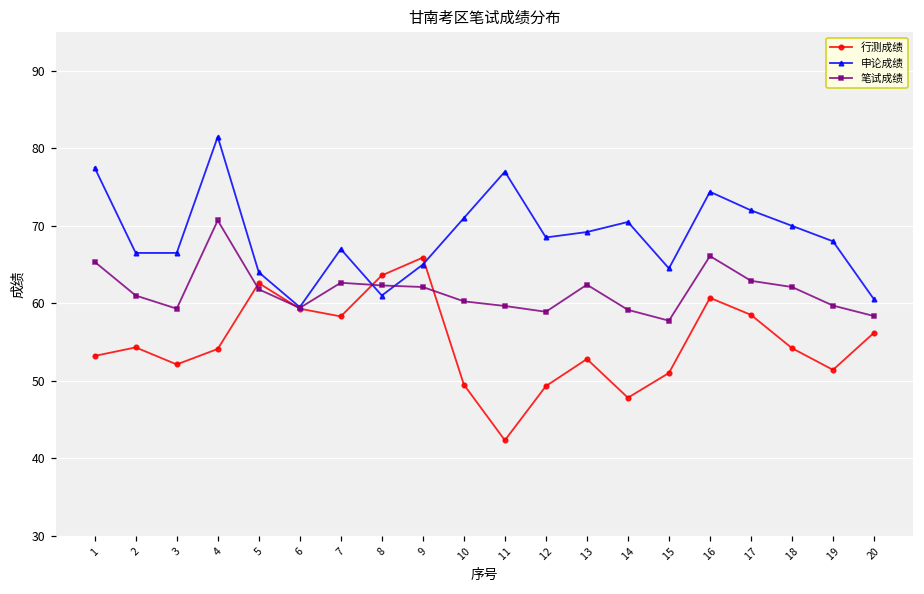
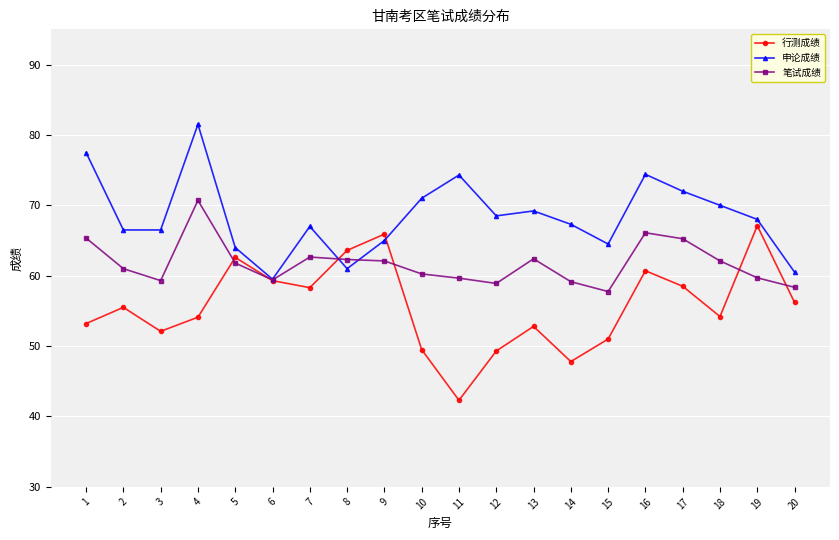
  {
    "行测成绩": {
      "1": 53,
-     "2": 54,
+     "2": 56,
      "3": 52,
      "4": 54,
      "5": 63,
      "7": 58,
      "8": 64,
      "9": 66,
      "10": 50,
      "11": 42,
      "12": 49,
      "13": 53,
      "14": 48,
      "15": 51,
      "16": 61,
      "17": 59,
      "18": 54,
-     "19": 51,
+     "19": 67,
      "20": 56
    },
    "申论成绩": {
      "1": 78,
      "2": 67,
      "3": 67,
      "4": 82,
      "5": 64,
      "7": 67,
      "8": 61,
      "9": 65,
      "10": 71,
-     "11": 77,
+     "11": 74,
      "12": 69,
      "13": 69,
-     "14": 71,
+     "14": 67,
      "15": 65,
      "16": 74,
      "17": 72,
      "18": 70,
      "19": 68,
      "20": 61
    },
    "笔试成绩": {
      "1": 65,
      "2": 61,
      "3": 59,
      "4": 71,
      "5": 62,
      "7": 63,
      "8": 62,
      "9": 62,
      "10": 60,
      "11": 60,
      "12": 59,
      "13": 62,
      "14": 59,
      "15": 58,
      "16": 66,
-     "17": 63,
+     "17": 65,
      "18": 62,
      "19": 60,
      "20": 58
    }
  }
